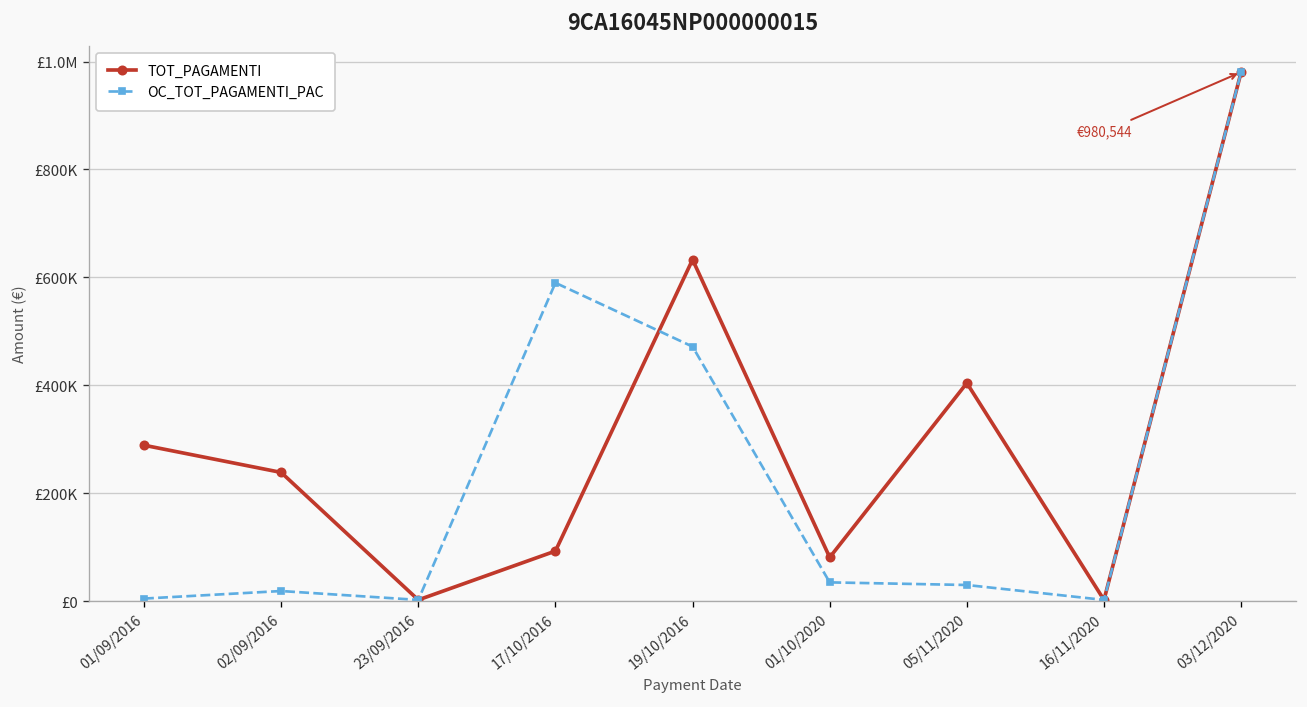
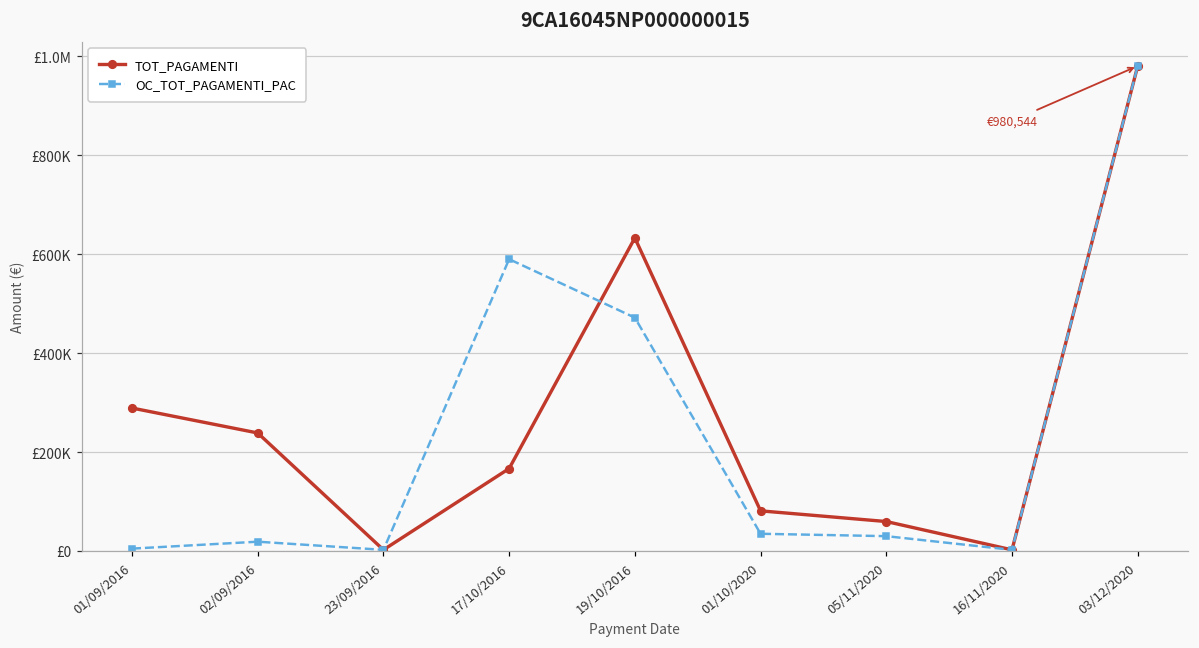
  {
    "TOT_PAGAMENTI": {
      "01/09/2016": "£290000",
      "02/09/2016": "£240000",
-     "17/10/2016": "£90000",
+     "17/10/2016": "£170000",
      "19/10/2016": "£630000",
      "01/10/2020": "£80000",
-     "05/11/2020": "£400000"
+     "05/11/2020": "£60000"
    },
    "OC_TOT_PAGAMENTI_PAC": {
      "01/09/2016": "£0",
      "02/09/2016": "£20000",
      "17/10/2016": "£590000",
      "19/10/2016": "£470000",
      "01/10/2020": "£30000",
      "05/11/2020": "£30000"
    }
  }
